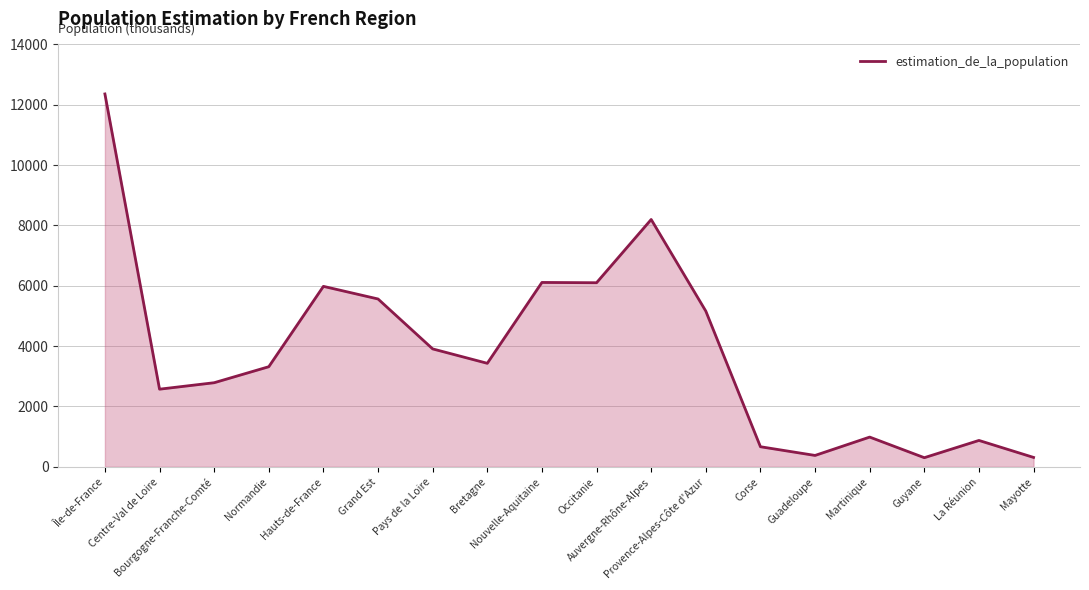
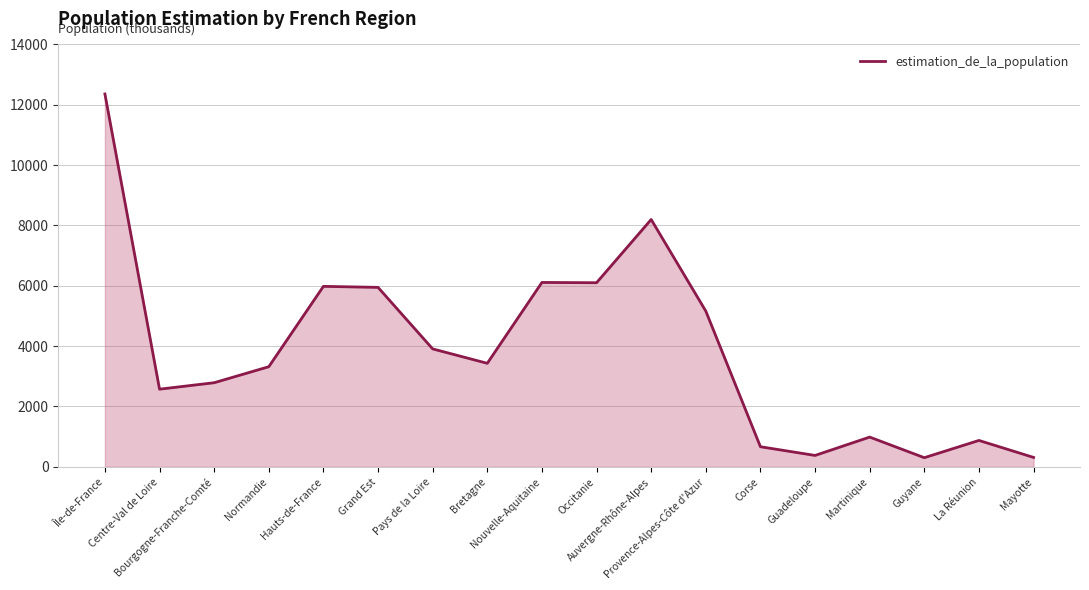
  {
    "Île-de-France": 12400,
    "Centre-Val de Loire": 2600,
    "Bourgogne-Franche-Comté": 2800,
    "Normandie": 3300,
    "Hauts-de-France": 6000,
-   "Grand Est": 5600,
+   "Grand Est": 5900,
    "Pays de la Loire": 3900,
    "Bretagne": 3400,
    "Nouvelle-Aquitaine": 6100,
    "Occitanie": 6100,
    "Auvergne-Rhône-Alpes": 8200,
    "Provence-Alpes-Côte d'Azur": 5200,
    "Corse": 700,
    "Guadeloupe": 400,
    "Martinique": 1000,
    "Guyane": 300,
    "La Réunion": 900,
    "Mayotte": 300
  }
